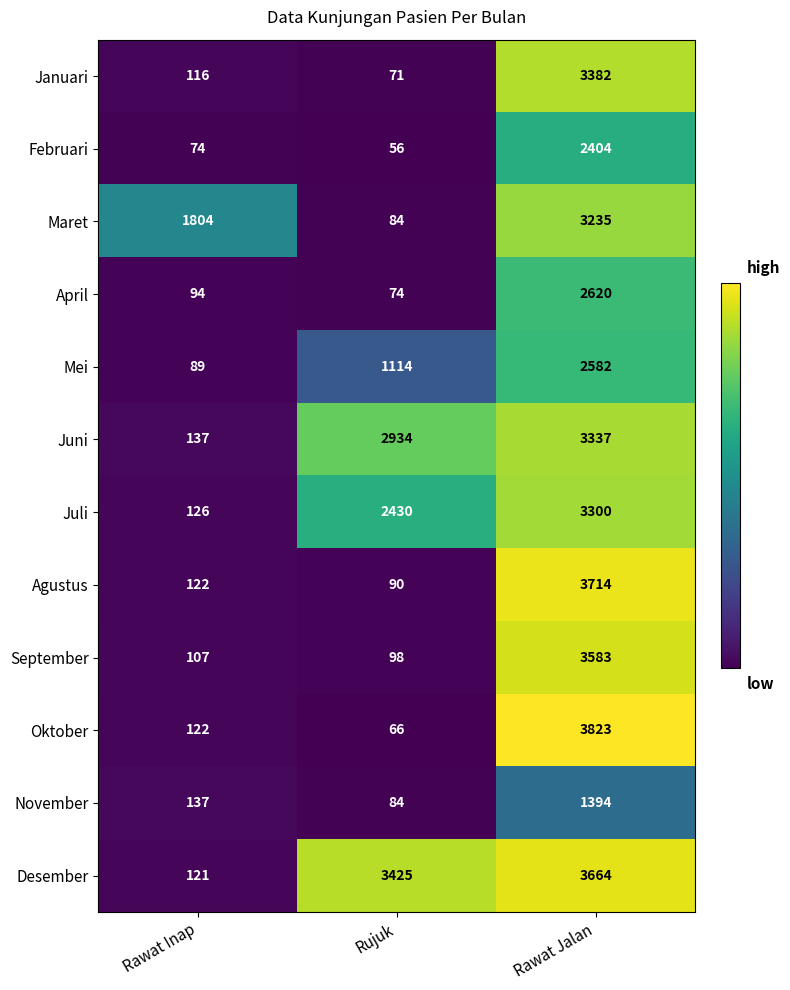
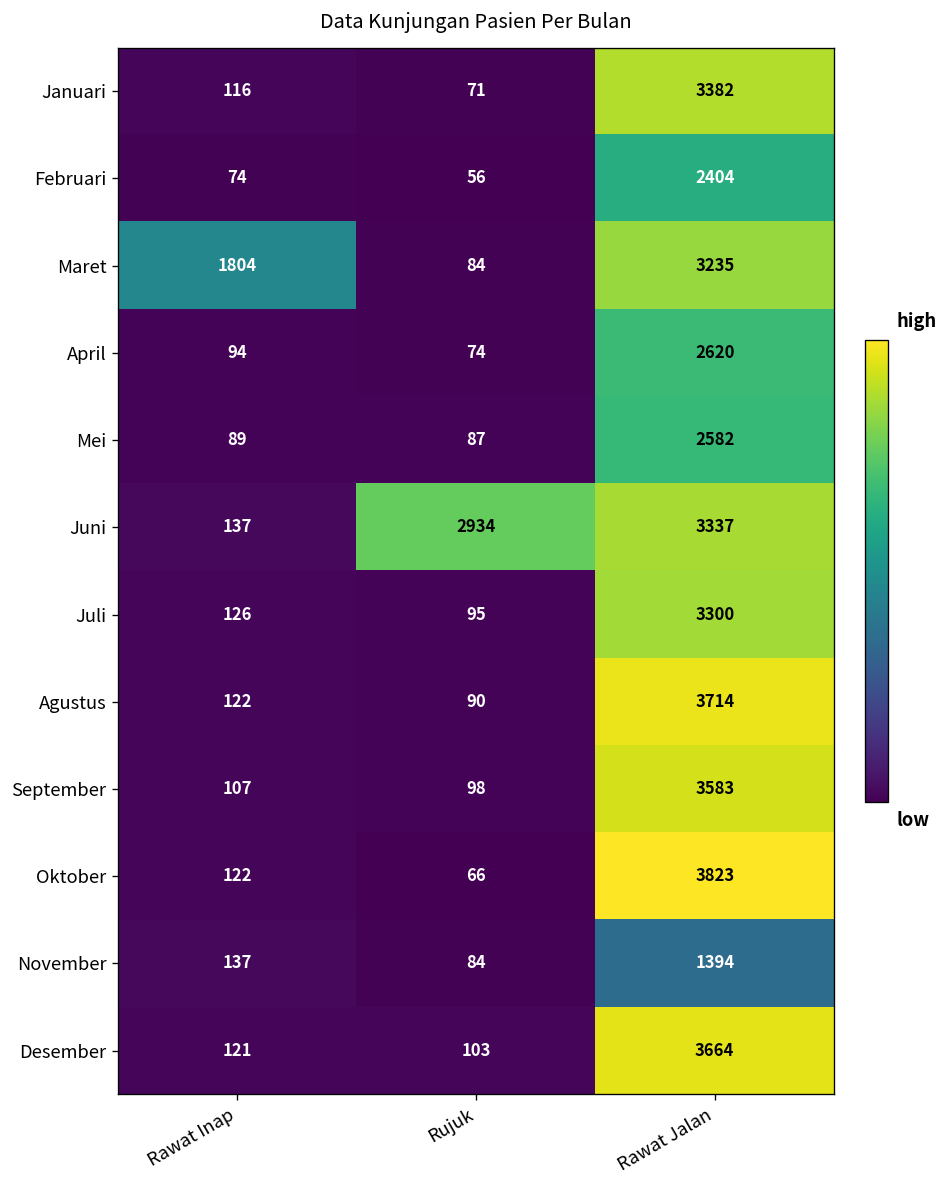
  {
    "Januari": {
      "Rawat Inap": 116,
      "Rujuk": 71,
      "Rawat Jalan": 3382
    },
    "Februari": {
      "Rawat Inap": 74,
      "Rujuk": 56,
      "Rawat Jalan": 2404
    },
    "Maret": {
      "Rawat Inap": 1804,
      "Rujuk": 84,
      "Rawat Jalan": 3235
    },
    "April": {
      "Rawat Inap": 94,
      "Rujuk": 74,
      "Rawat Jalan": 2620
    },
    "Mei": {
      "Rawat Inap": 89,
-     "Rujuk": 1114,
+     "Rujuk": 87,
      "Rawat Jalan": 2582
    },
    "Juni": {
      "Rawat Inap": 137,
      "Rujuk": 2934,
      "Rawat Jalan": 3337
    },
    "Juli": {
      "Rawat Inap": 126,
-     "Rujuk": 2430,
+     "Rujuk": 95,
      "Rawat Jalan": 3300
    },
    "Agustus": {
      "Rawat Inap": 122,
      "Rujuk": 90,
      "Rawat Jalan": 3714
    },
    "September": {
      "Rawat Inap": 107,
      "Rujuk": 98,
      "Rawat Jalan": 3583
    },
    "Oktober": {
      "Rawat Inap": 122,
      "Rujuk": 66,
      "Rawat Jalan": 3823
    },
    "November": {
      "Rawat Inap": 137,
      "Rujuk": 84,
      "Rawat Jalan": 1394
    },
    "Desember": {
      "Rawat Inap": 121,
-     "Rujuk": 3425,
+     "Rujuk": 103,
      "Rawat Jalan": 3664
    }
  }
